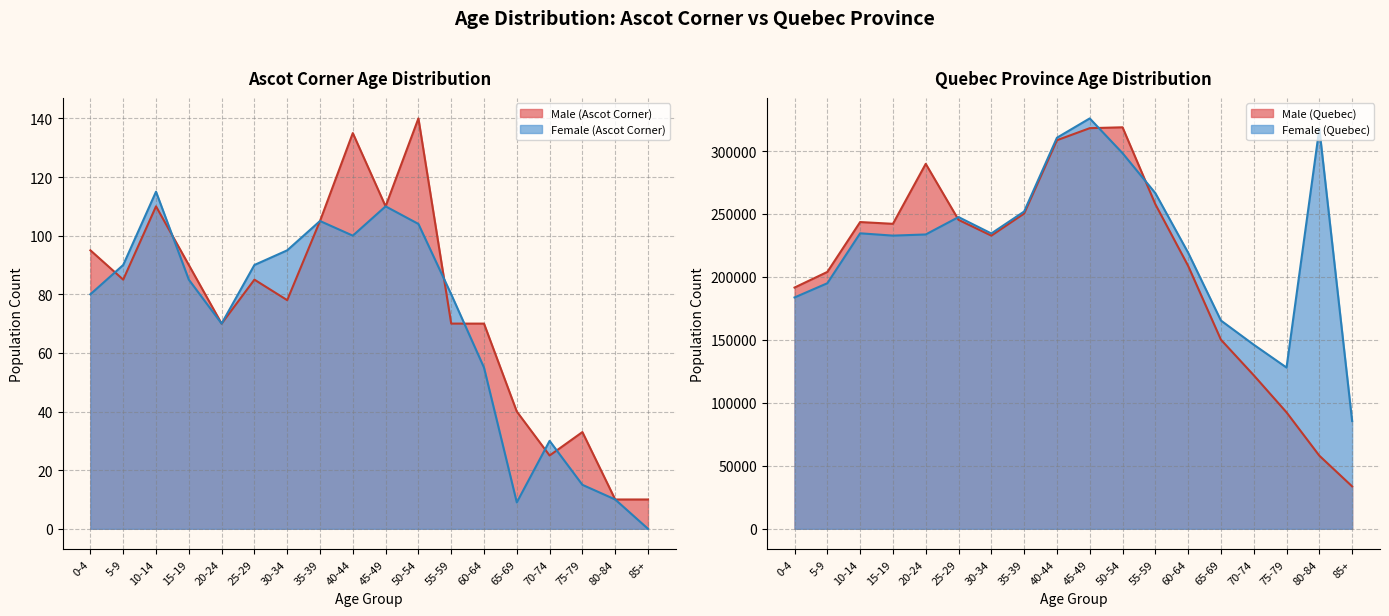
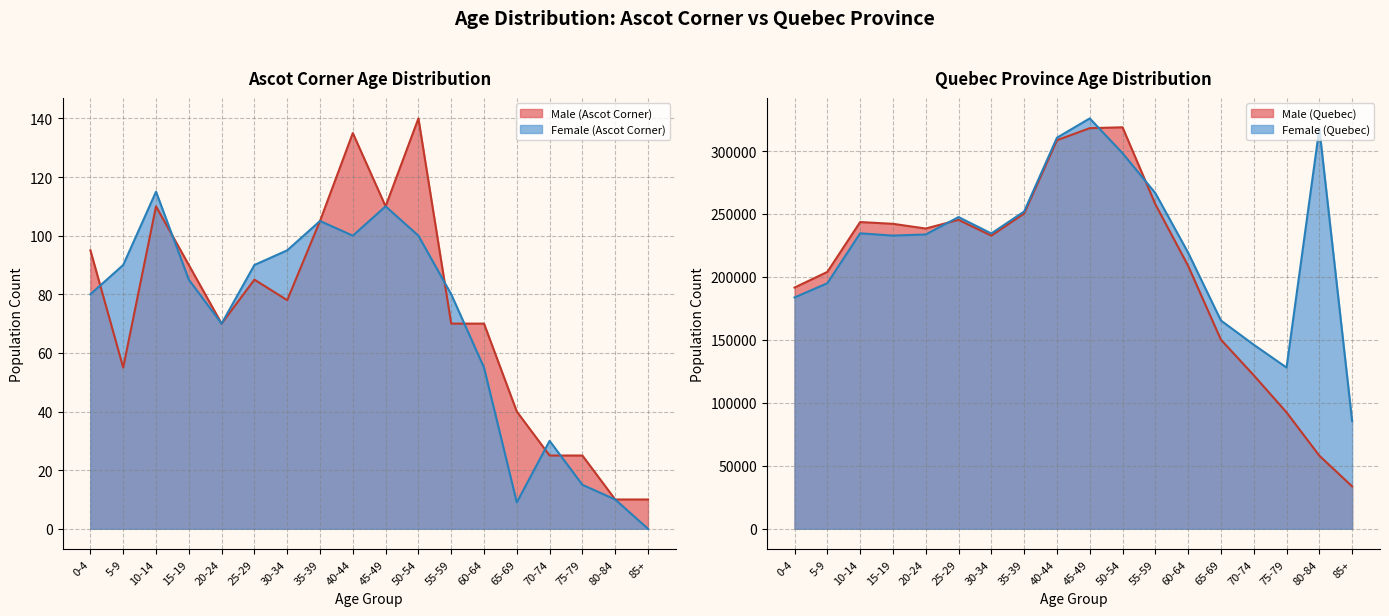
  {
    "Ascot Corner Age Distribution": {
      "Male (Ascot Corner)": {
        "0-4": 95,
-       "5-9": 85,
+       "5-9": 55,
        "10-14": 110,
        "15-19": 90,
        "25-29": 85,
        "30-34": 78,
        "40-44": 135,
        "50-54": 140,
        "55-59": 70,
        "60-64": 70,
        "65-69": 40,
        "70-74": 25,
-       "75-79": 33,
+       "75-79": 25,
        "85+": 10
      },
      "Female (Ascot Corner)": {
        "0-4": 80,
        "5-9": 90,
        "10-14": 115,
        "15-19": 85,
        "25-29": 90,
        "30-34": 95,
        "40-44": 100,
-       "50-54": 104,
+       "50-54": 100,
        "55-59": 80,
        "60-64": 55,
        "65-69": 9,
        "70-74": 30,
        "75-79": 15,
        "85+": 0
      }
    },
    "Quebec Province Age Distribution": {
      "Male (Quebec)": {
        "0-4": 192000,
        "5-9": 204000,
        "10-14": 244000,
        "15-19": 242000,
-       "20-24": 290000,
+       "20-24": 238000,
        "25-29": 245000,
        "45-49": 318000,
        "50-54": 319000,
        "55-59": 258000,
        "60-64": 209000,
        "65-69": 150000,
        "70-74": 122000,
        "75-79": 92000,
        "80-84": 58000,
        "85+": 34000
      },
      "Female (Quebec)": {
        "0-4": 184000,
        "5-9": 195000,
        "10-14": 235000,
        "15-19": 233000,
        "20-24": 234000,
        "25-29": 248000,
        "45-49": 326000,
        "50-54": 298000,
        "55-59": 267000,
        "60-64": 219000,
        "65-69": 165000,
        "70-74": 146000,
        "75-79": 128000,
        "85+": 86000
      }
    }
  }
